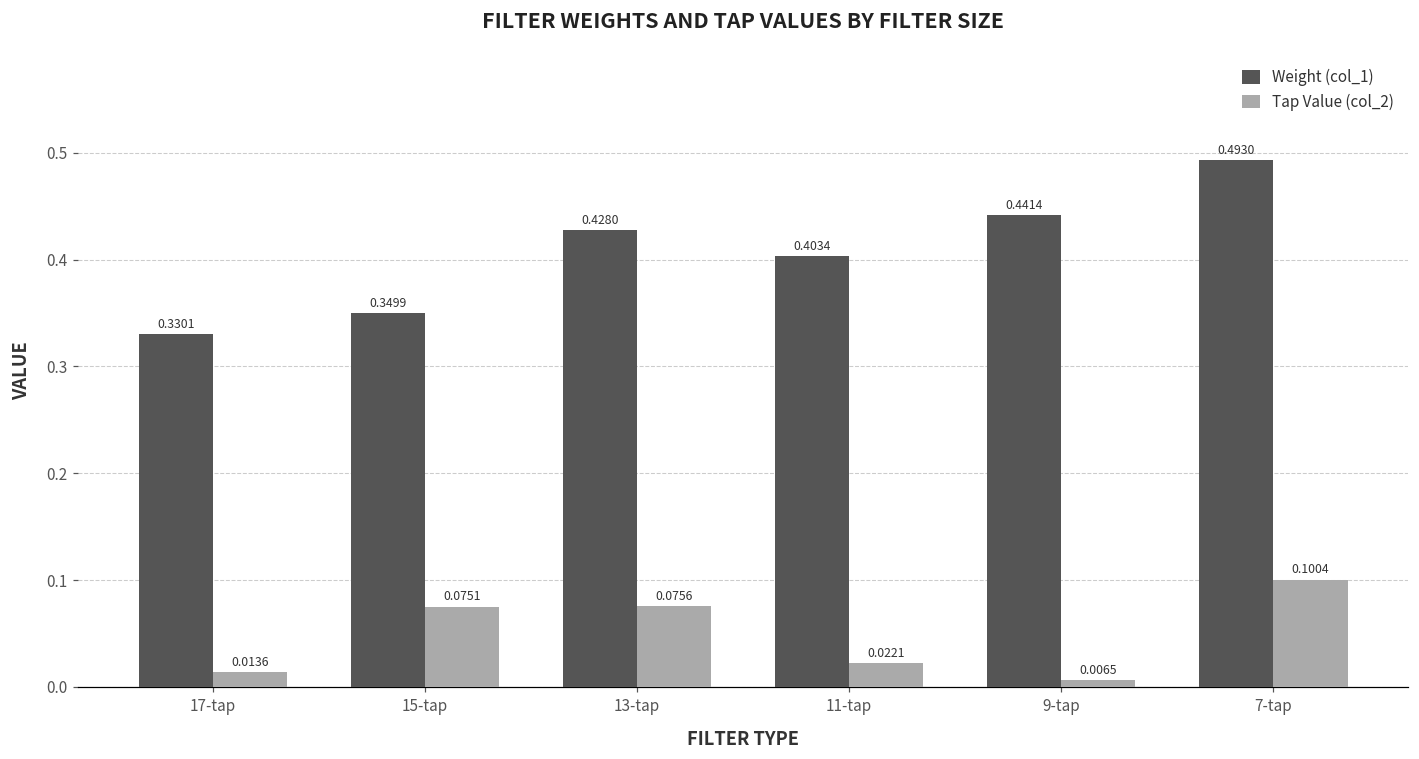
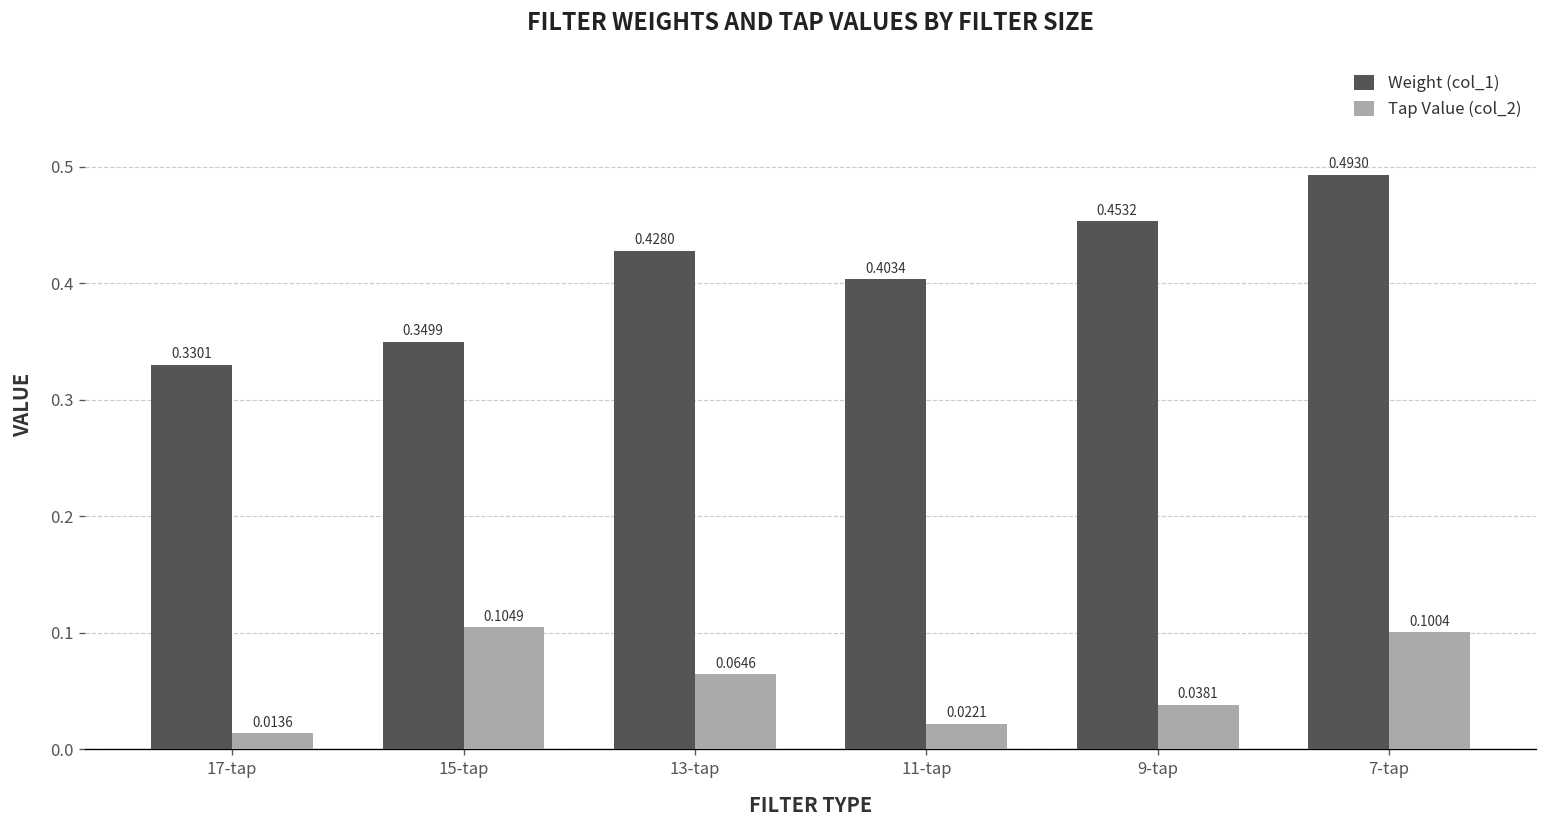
  {
    "Weight (col_1)": {
      "17-tap": 0.3301,
      "15-tap": 0.3499,
      "13-tap": 0.4280,
      "11-tap": 0.4034,
-     "9-tap": 0.4414,
+     "9-tap": 0.4532,
      "7-tap": 0.4930
    },
    "Tap Value (col_2)": {
      "17-tap": 0.0136,
-     "15-tap": 0.0751,
-     "13-tap": 0.0756,
+     "15-tap": 0.1049,
+     "13-tap": 0.0646,
      "11-tap": 0.0221,
-     "9-tap": 0.0065,
+     "9-tap": 0.0381,
      "7-tap": 0.1004
    }
  }
